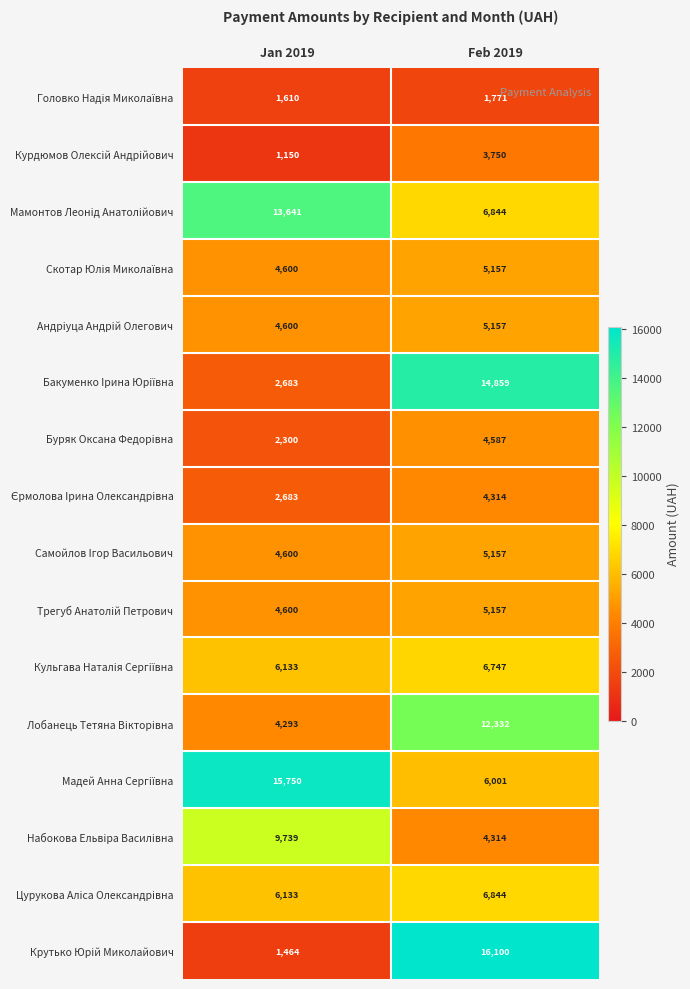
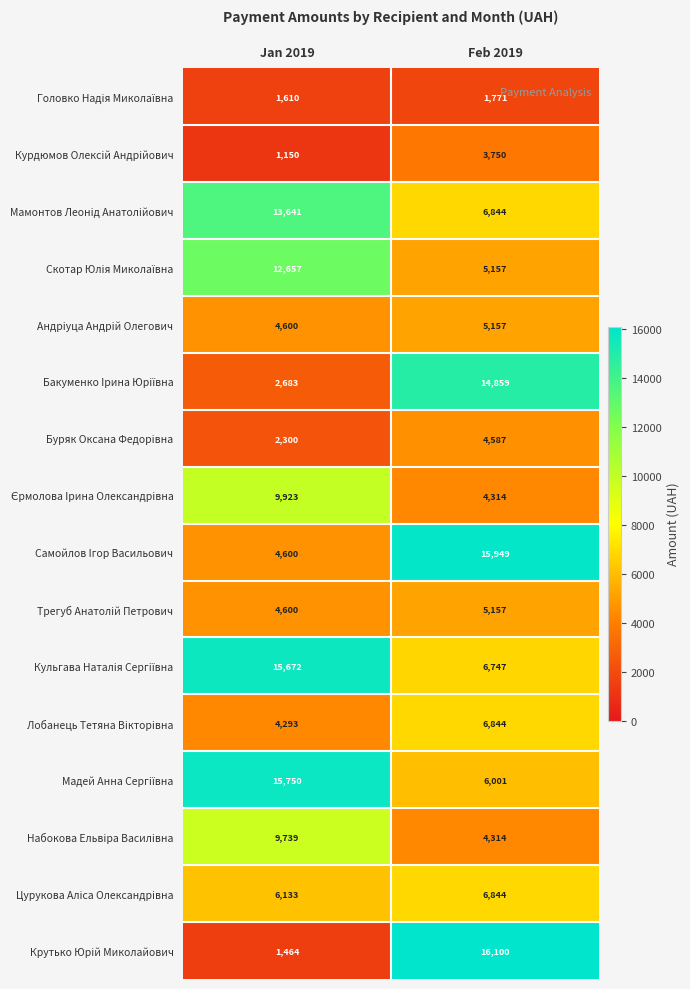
  {
    "Головко Надія Миколаївна": {
      "Jan 2019": "1,610"
    },
    "Курдюмов Олексій Андрійович": {
      "Jan 2019": "1,150",
      "Feb 2019": "3,750"
    },
    "Мамонтов Леонід Анатолійович": {
      "Jan 2019": "13,641",
      "Feb 2019": "6,844"
    },
    "Скотар Юлія Миколаївна": {
-     "Jan 2019": "4,600",
+     "Jan 2019": "12,657",
      "Feb 2019": "5,157"
    },
    "Андріуца Андрій Олегович": {
      "Jan 2019": "4,600",
      "Feb 2019": "5,157"
    },
    "Бакуменко Ірина Юріївна": {
      "Jan 2019": "2,683",
      "Feb 2019": "14,859"
    },
    "Буряк Оксана Федорівна": {
      "Jan 2019": "2,300",
      "Feb 2019": "4,587"
    },
    "Єрмолова Ірина Олександрівна": {
-     "Jan 2019": "2,683",
+     "Jan 2019": "9,923",
      "Feb 2019": "4,314"
    },
    "Самойлов Ігор Васильович": {
      "Jan 2019": "4,600",
-     "Feb 2019": "5,157"
+     "Feb 2019": "15,949"
    },
    "Трегуб Анатолій Петрович": {
      "Jan 2019": "4,600",
      "Feb 2019": "5,157"
    },
    "Кульгава Наталія Сергіївна": {
-     "Jan 2019": "6,133",
+     "Jan 2019": "15,672",
      "Feb 2019": "6,747"
    },
    "Лобанець Тетяна Вікторівна": {
      "Jan 2019": "4,293",
-     "Feb 2019": "12,332"
+     "Feb 2019": "6,844"
    },
    "Мадей Анна Сергіївна": {
      "Jan 2019": "15,750",
      "Feb 2019": "6,001"
    },
    "Набокова Ельвіра Василівна": {
      "Jan 2019": "9,739",
      "Feb 2019": "4,314"
    },
    "Цурукова Аліса Олександрівна": {
      "Jan 2019": "6,133",
      "Feb 2019": "6,844"
    },
    "Крутько Юрій Миколайович": {
      "Jan 2019": "1,464",
      "Feb 2019": "16,100"
    }
  }
